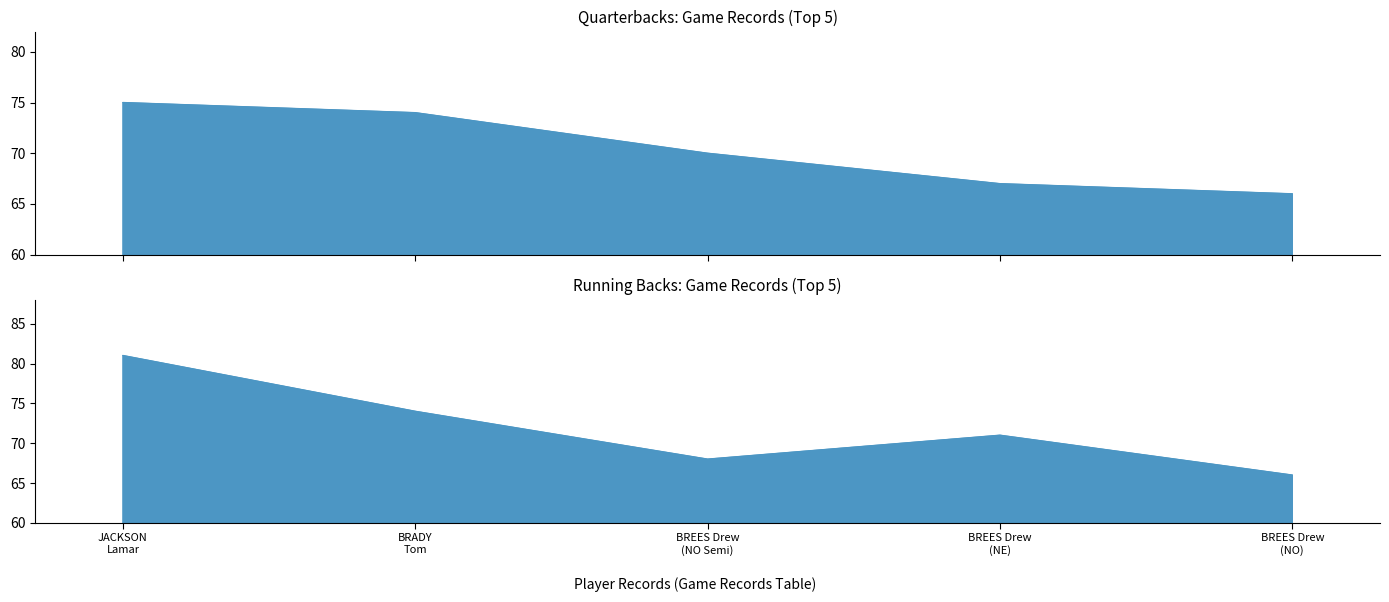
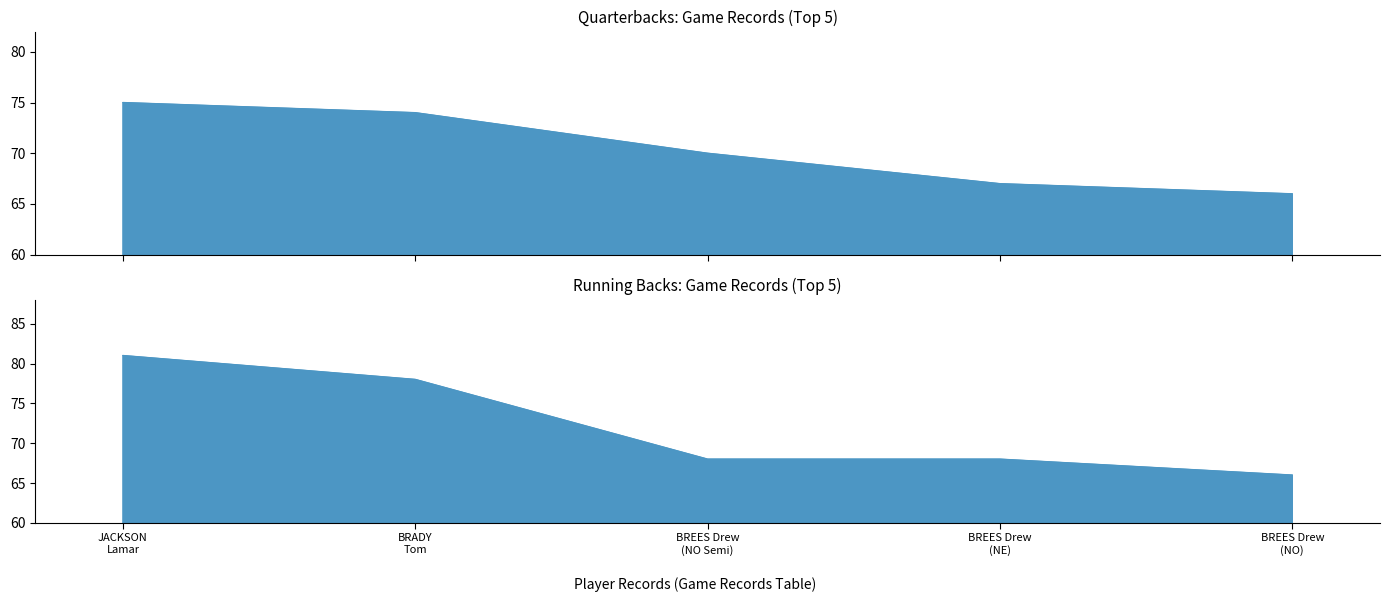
  {
    "Running Backs: Game Records (Top 5)": {
      "JACKSON Lamar": 81,
-     "BRADY Tom": 74,
+     "BRADY Tom": 78,
      "BREES Drew (NO Semi)": 68,
-     "BREES Drew (NE)": 71,
+     "BREES Drew (NE)": 68,
      "BREES Drew (NO)": 66
    }
  }
